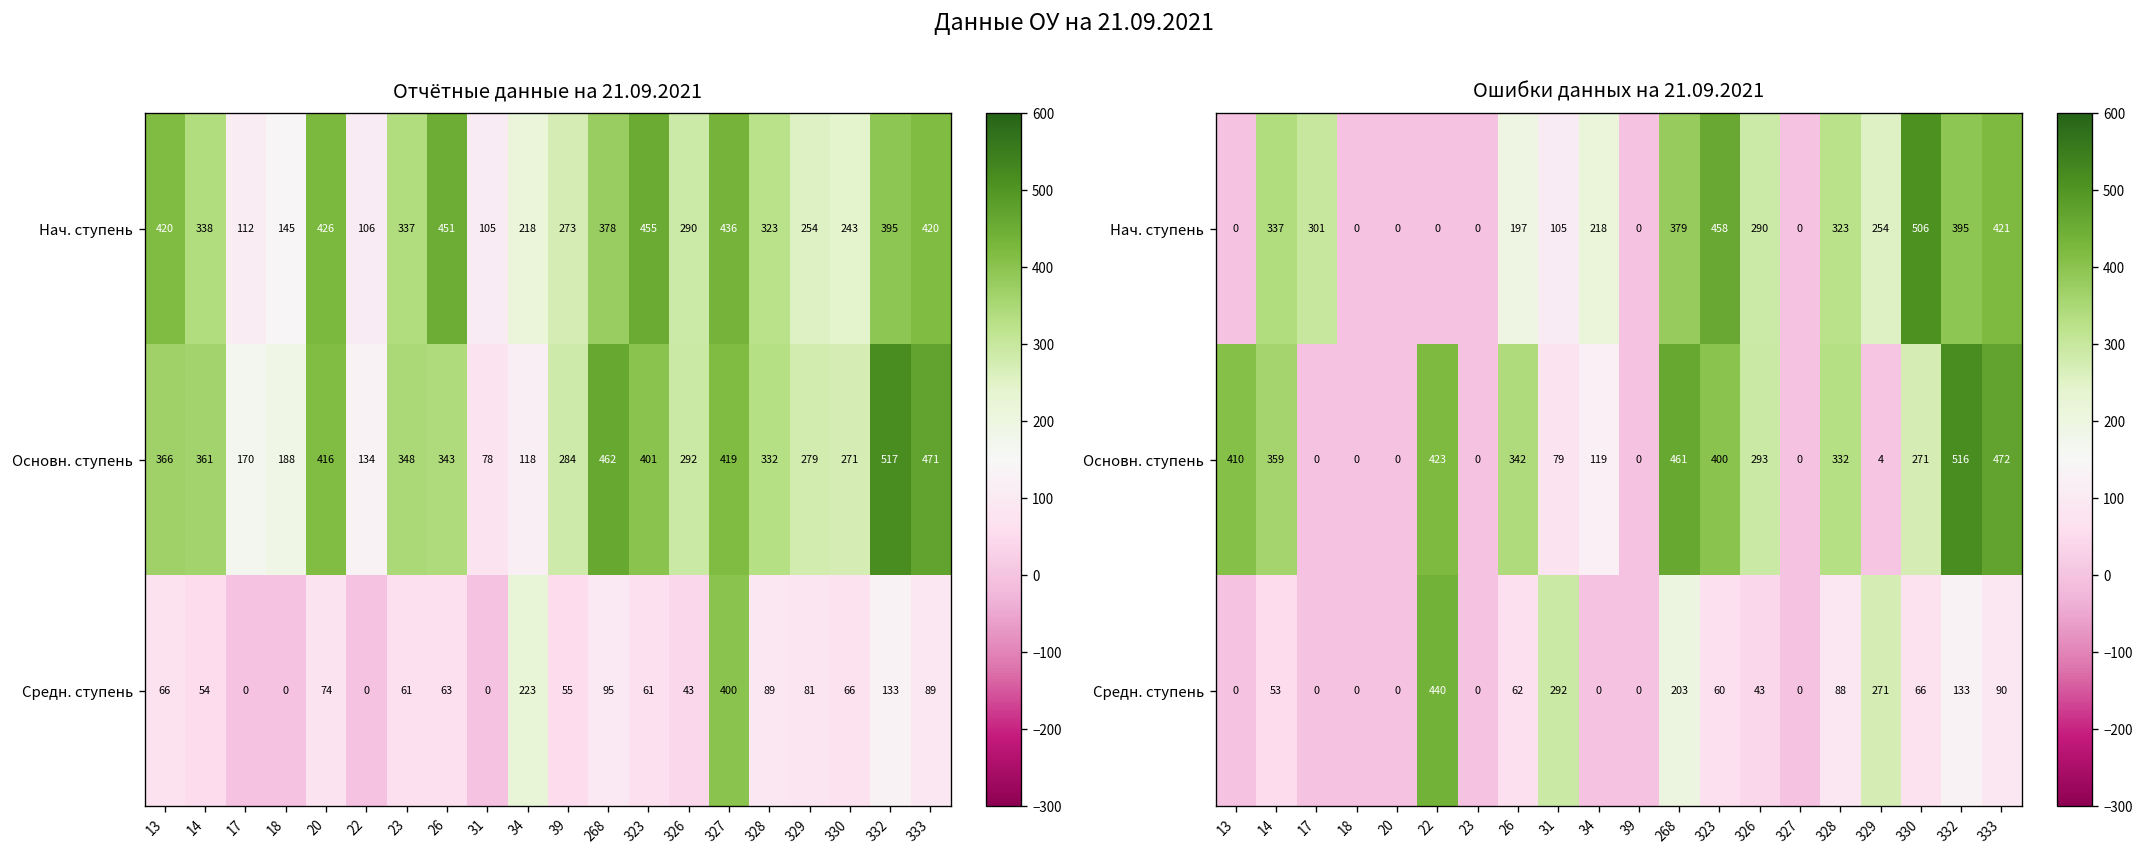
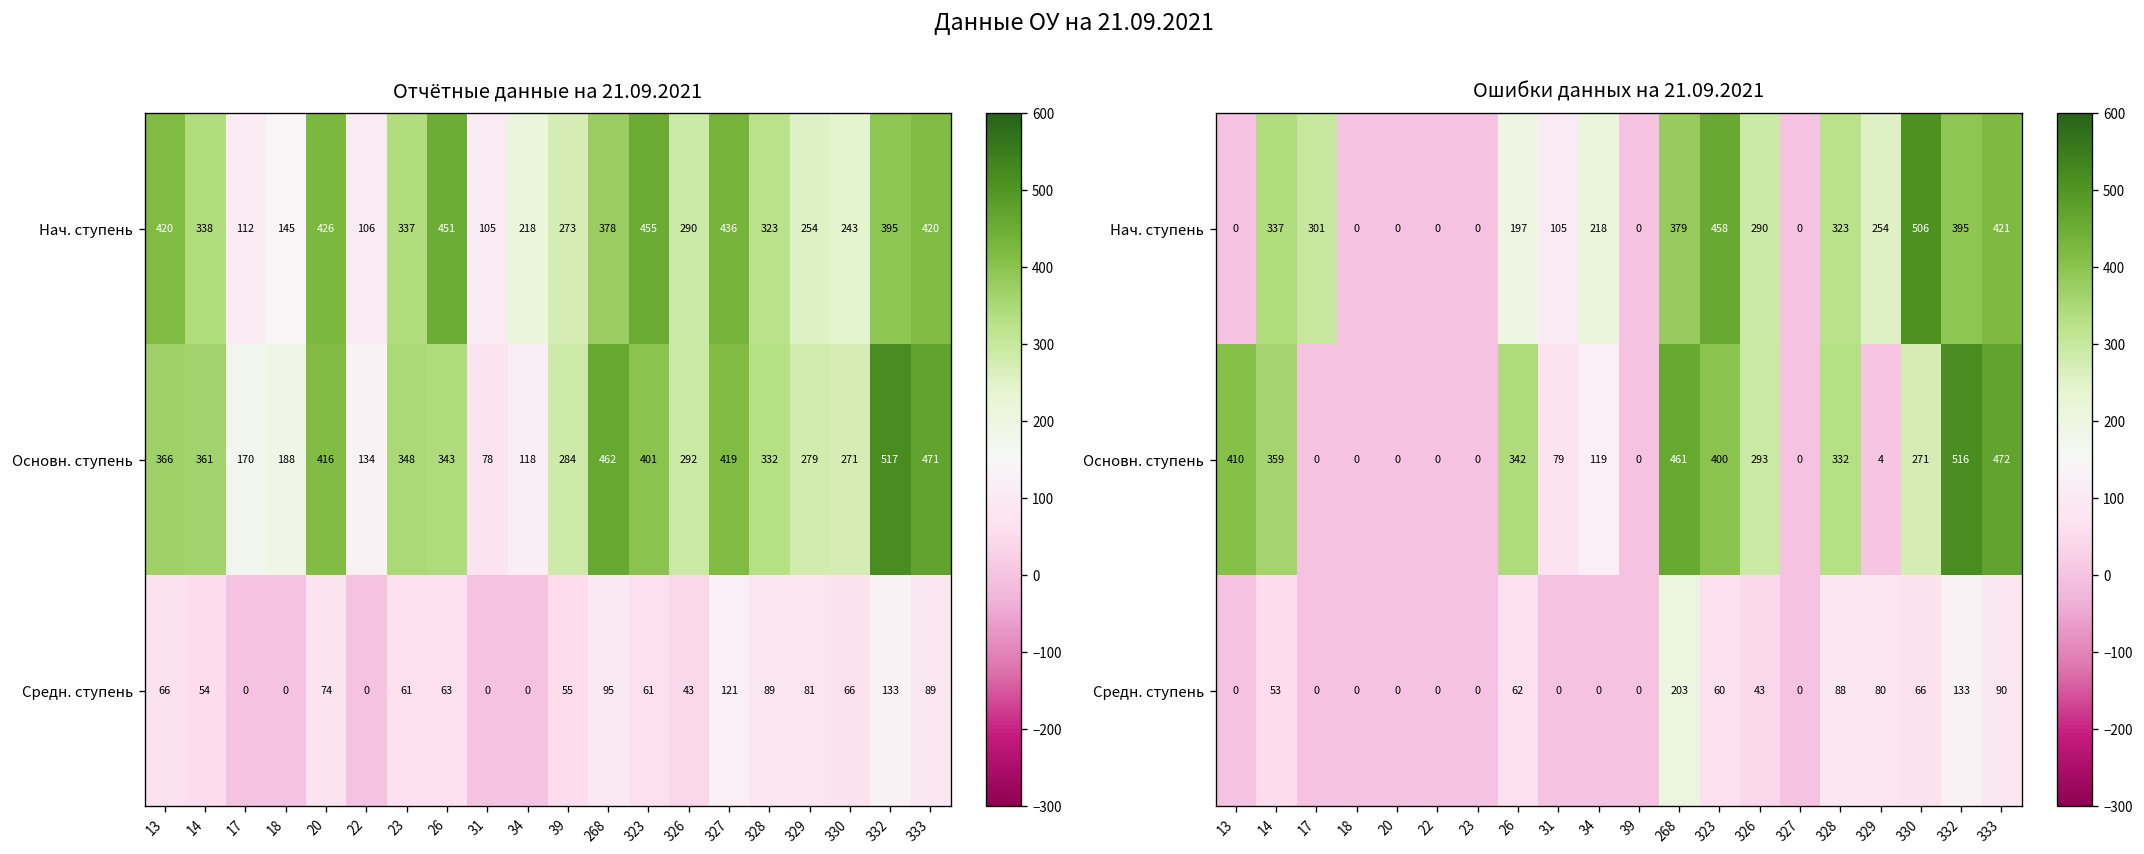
  {
    "Отчётные данные на 21.09.2021": {
      "Нач. ступень": {
        "13": 420,
        "14": 338,
        "17": 112,
        "18": 145,
        "20": 426,
        "22": 106,
        "23": 337,
        "26": 451,
        "31": 105,
        "34": 218,
        "39": 273,
        "268": 378,
        "323": 455,
        "326": 290,
        "327": 436,
        "328": 323,
        "329": 254,
        "330": 243,
        "332": 395,
        "333": 420
      },
      "Основн. ступень": {
        "13": 366,
        "14": 361,
        "17": 170,
        "18": 188,
        "20": 416,
        "22": 134,
        "23": 348,
        "26": 343,
        "31": 78,
        "34": 118,
        "39": 284,
        "268": 462,
        "323": 401,
        "326": 292,
        "327": 419,
        "328": 332,
        "329": 279,
        "330": 271,
        "332": 517,
        "333": 471
      },
      "Средн. ступень": {
        "13": 66,
        "14": 54,
        "17": 0,
        "18": 0,
        "20": 74,
        "22": 0,
        "23": 61,
        "26": 63,
        "31": 0,
-       "34": 223,
+       "34": 0,
        "39": 55,
        "268": 95,
        "323": 61,
        "326": 43,
-       "327": 400,
+       "327": 121,
        "328": 89,
        "329": 81,
        "330": 66,
        "332": 133,
        "333": 89
      }
    },
    "Ошибки данных на 21.09.2021": {
      "Нач. ступень": {
        "13": 0,
        "14": 337,
        "17": 301,
        "18": 0,
        "20": 0,
        "22": 0,
        "23": 0,
        "26": 197,
        "31": 105,
        "34": 218,
        "39": 0,
        "268": 379,
        "323": 458,
        "326": 290,
        "327": 0,
        "328": 323,
        "329": 254,
        "330": 506,
        "332": 395,
        "333": 421
      },
      "Основн. ступень": {
        "13": 410,
        "14": 359,
        "17": 0,
        "18": 0,
        "20": 0,
-       "22": 423,
+       "22": 0,
        "23": 0,
        "26": 342,
        "31": 79,
        "34": 119,
        "39": 0,
        "268": 461,
        "323": 400,
        "326": 293,
        "327": 0,
        "328": 332,
        "329": 4,
        "330": 271,
        "332": 516,
        "333": 472
      },
      "Средн. ступень": {
        "13": 0,
        "14": 53,
        "17": 0,
        "18": 0,
        "20": 0,
-       "22": 440,
+       "22": 0,
        "23": 0,
        "26": 62,
-       "31": 292,
+       "31": 0,
        "34": 0,
        "39": 0,
        "268": 203,
        "323": 60,
        "326": 43,
        "327": 0,
        "328": 88,
-       "329": 271,
+       "329": 80,
        "330": 66,
        "332": 133,
        "333": 90
      }
    }
  }
